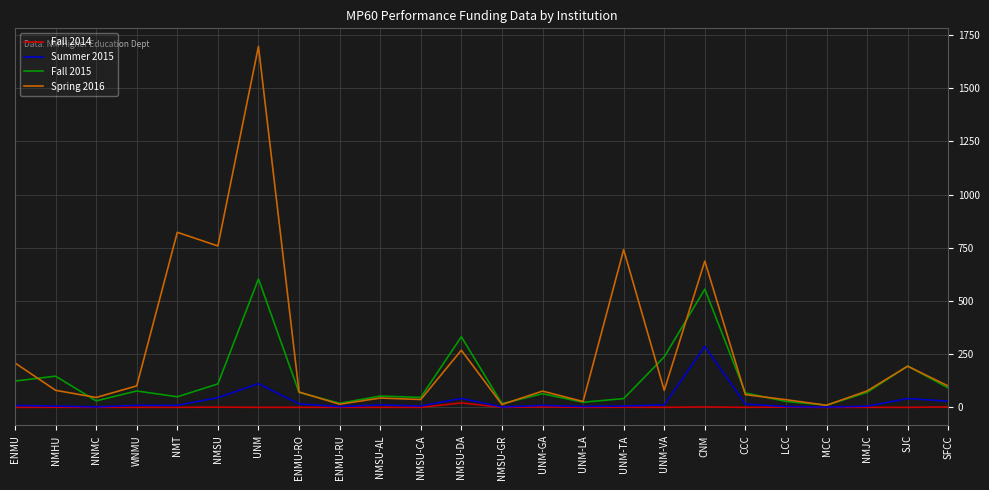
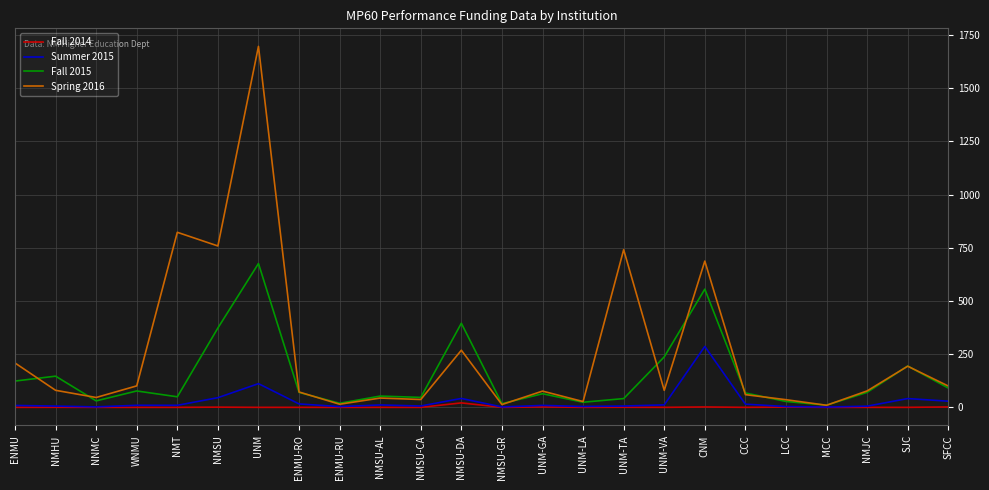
  {
    "Fall 2014": {
      "NMSU": 0,
      "UNM": 0,
      "ENMU-RO": 0,
      "NMSU-DA": 20,
      "CNM": 0,
      "CCC": 0,
      "SJC": 0,
      "SFCC": 0
    },
    "Summer 2015": {
      "NMSU": 50,
      "UNM": 110,
      "ENMU-RO": 20,
      "NMSU-DA": 40,
      "CNM": 290,
      "CCC": 20,
      "SJC": 40,
      "SFCC": 30
    },
    "Fall 2015": {
      "ENMU": 120,
      "NMHU": 150,
      "NNMC": 30,
      "WNMU": 80,
      "NMT": 50,
-     "NMSU": 110,
-     "UNM": 600,
-     "NMSU-DA": 330,
+     "NMSU": 370,
+     "UNM": 680,
+     "NMSU-DA": 400,
      "UNM-GA": 60,
      "UNM-TA": 40,
      "UNM-VA": 240,
      "CNM": 560
    },
    "Spring 2016": {
      "ENMU": 210,
      "NMHU": 80,
      "NNMC": 50,
      "WNMU": 100,
      "NMT": 820,
      "NMSU": 760,
      "UNM": 1700,
      "NMSU-DA": 270,
      "UNM-GA": 80,
      "UNM-TA": 740,
      "UNM-VA": 80,
      "CNM": 690
    }
  }
